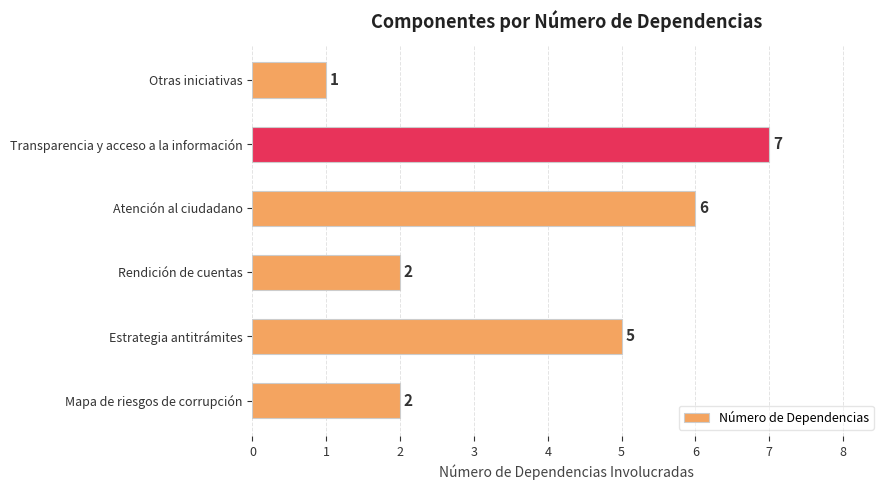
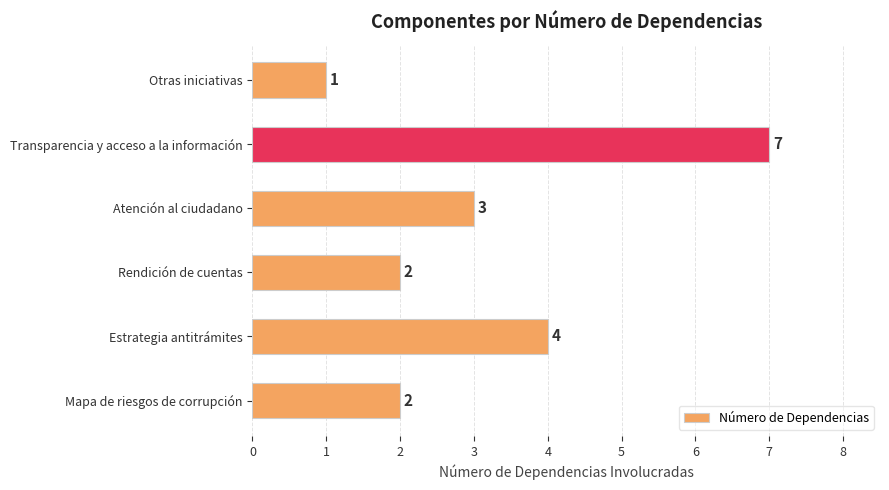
  {
    "Otras iniciativas": 1,
    "Transparencia y acceso a la información": 7,
-   "Atención al ciudadano": 6,
+   "Atención al ciudadano": 3,
    "Rendición de cuentas": 2,
-   "Estrategia antitrámites": 5,
+   "Estrategia antitrámites": 4,
    "Mapa de riesgos de corrupción": 2
  }
